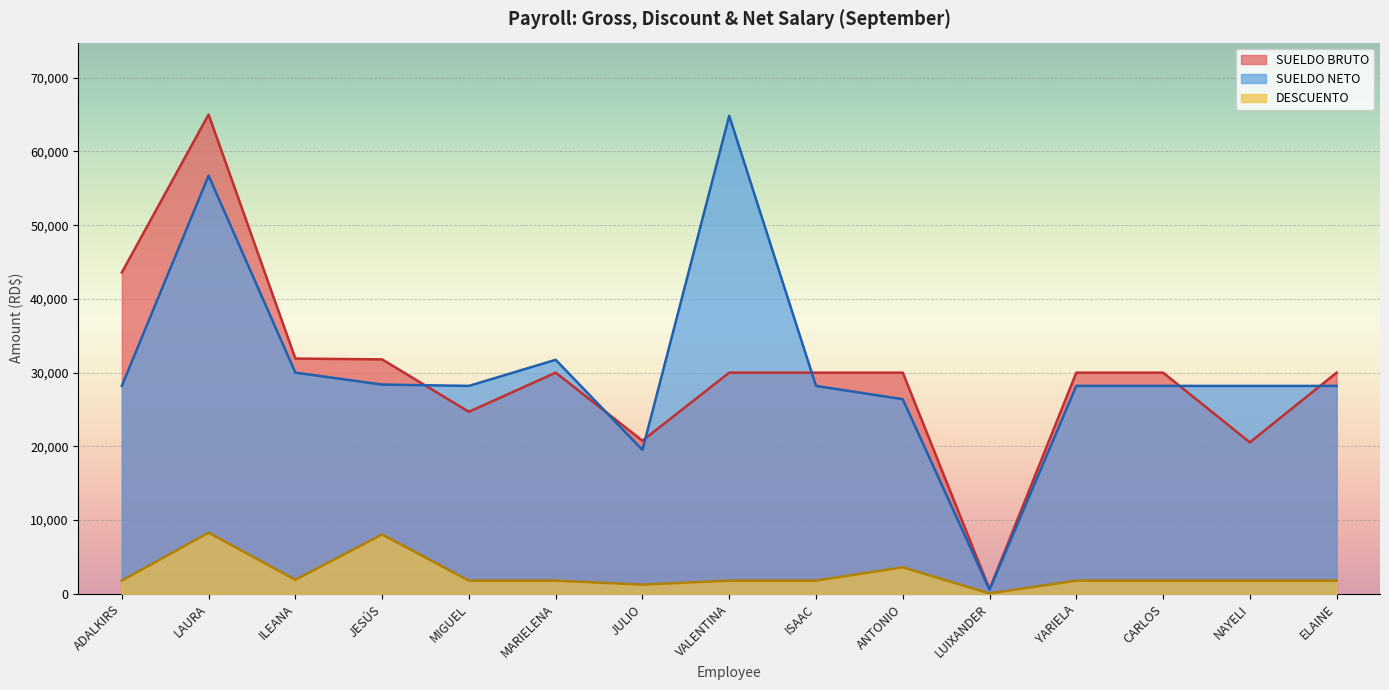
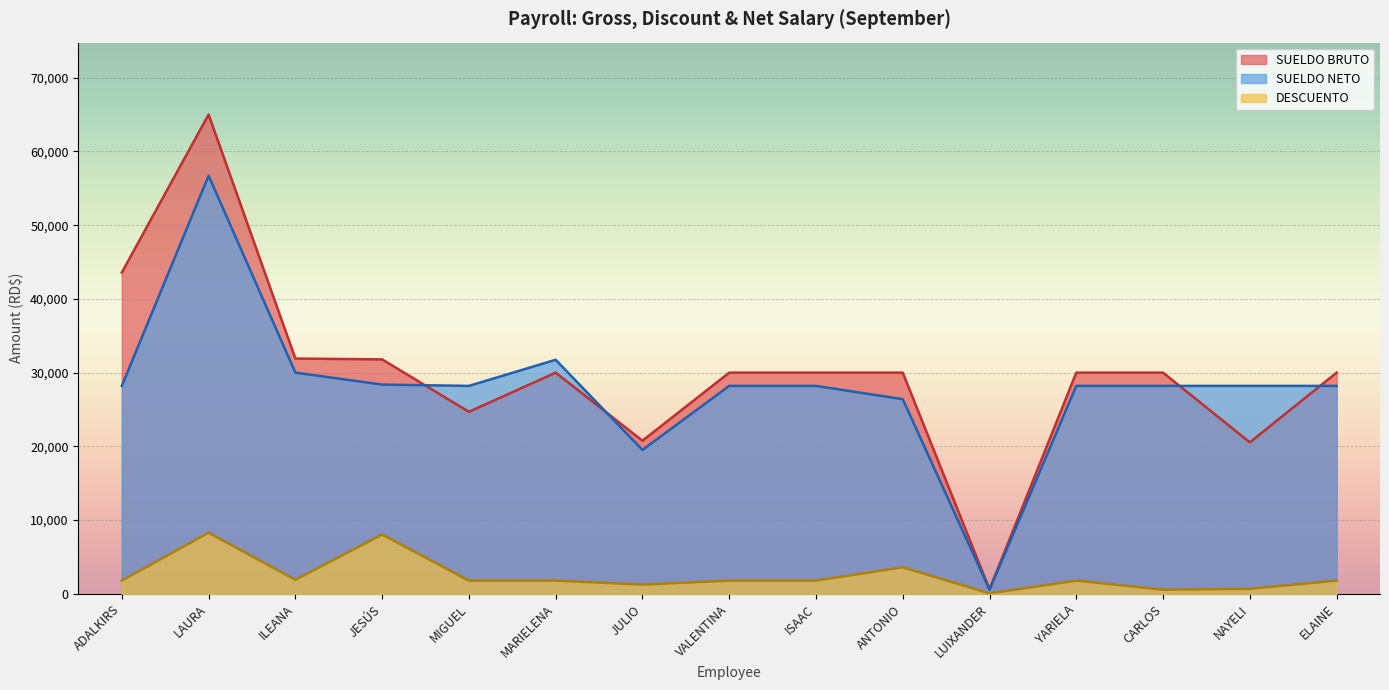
  {
    "SUELDO BRUTO": {
      "ADALKIRS": "44,000",
      "LAURA": "65,000",
      "ILEANA": "32,000",
      "JESÚS": "32,000",
      "MIGUEL": "25,000",
      "MARIELENA": "30,000",
      "JULIO": "21,000",
      "VALENTINA": "30,000",
      "ISAAC": "30,000",
      "ANTONIO": "30,000",
      "YARIELA": "30,000",
      "CARLOS": "30,000",
      "NAYELI": "21,000",
      "ELAINE": "30,000"
    },
    "SUELDO NETO": {
      "ADALKIRS": "28,000",
      "LAURA": "57,000",
      "ILEANA": "30,000",
      "JESÚS": "28,000",
      "MIGUEL": "28,000",
      "MARIELENA": "32,000",
      "JULIO": "20,000",
-     "VALENTINA": "65,000",
+     "VALENTINA": "28,000",
      "ISAAC": "28,000",
      "ANTONIO": "26,000",
      "YARIELA": "28,000",
      "CARLOS": "28,000",
      "NAYELI": "28,000",
      "ELAINE": "28,000"
    },
    "DESCUENTO": {
      "ADALKIRS": "2,000",
      "LAURA": "8,000",
      "ILEANA": "2,000",
      "JESÚS": "8,000",
      "MIGUEL": "2,000",
      "MARIELENA": "2,000",
      "JULIO": "1,000",
      "VALENTINA": "2,000",
      "ISAAC": "2,000",
      "ANTONIO": "4,000",
      "LUIXANDER": "0",
      "YARIELA": "2,000",
-     "CARLOS": "2,000",
-     "NAYELI": "2,000",
+     "CARLOS": "1,000",
+     "NAYELI": "1,000",
      "ELAINE": "2,000"
    }
  }
